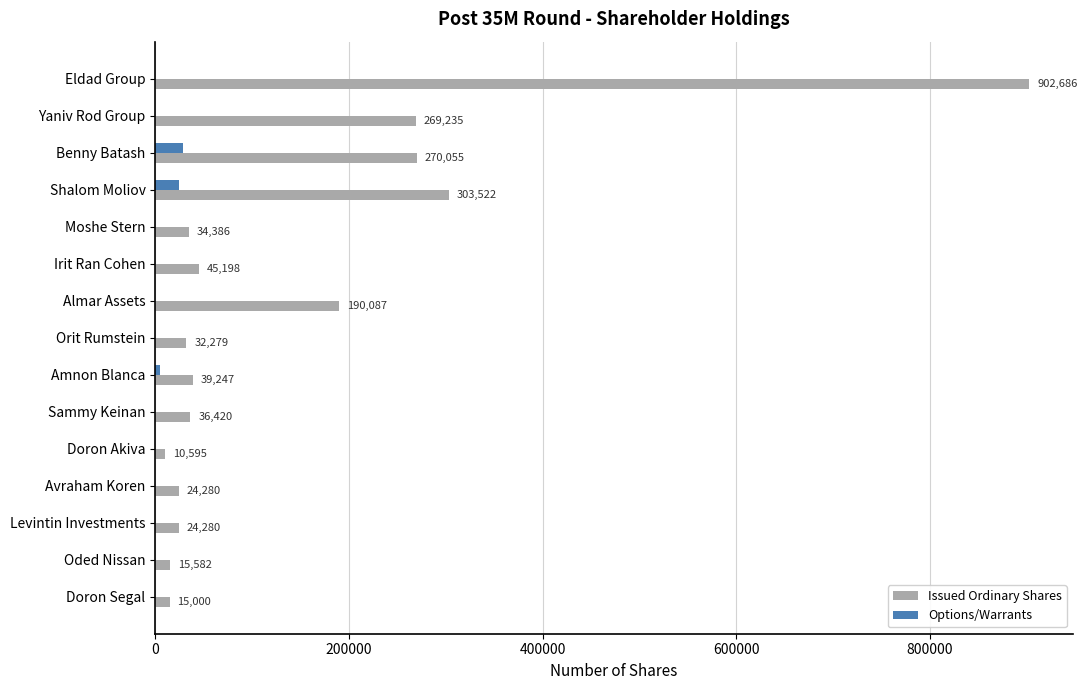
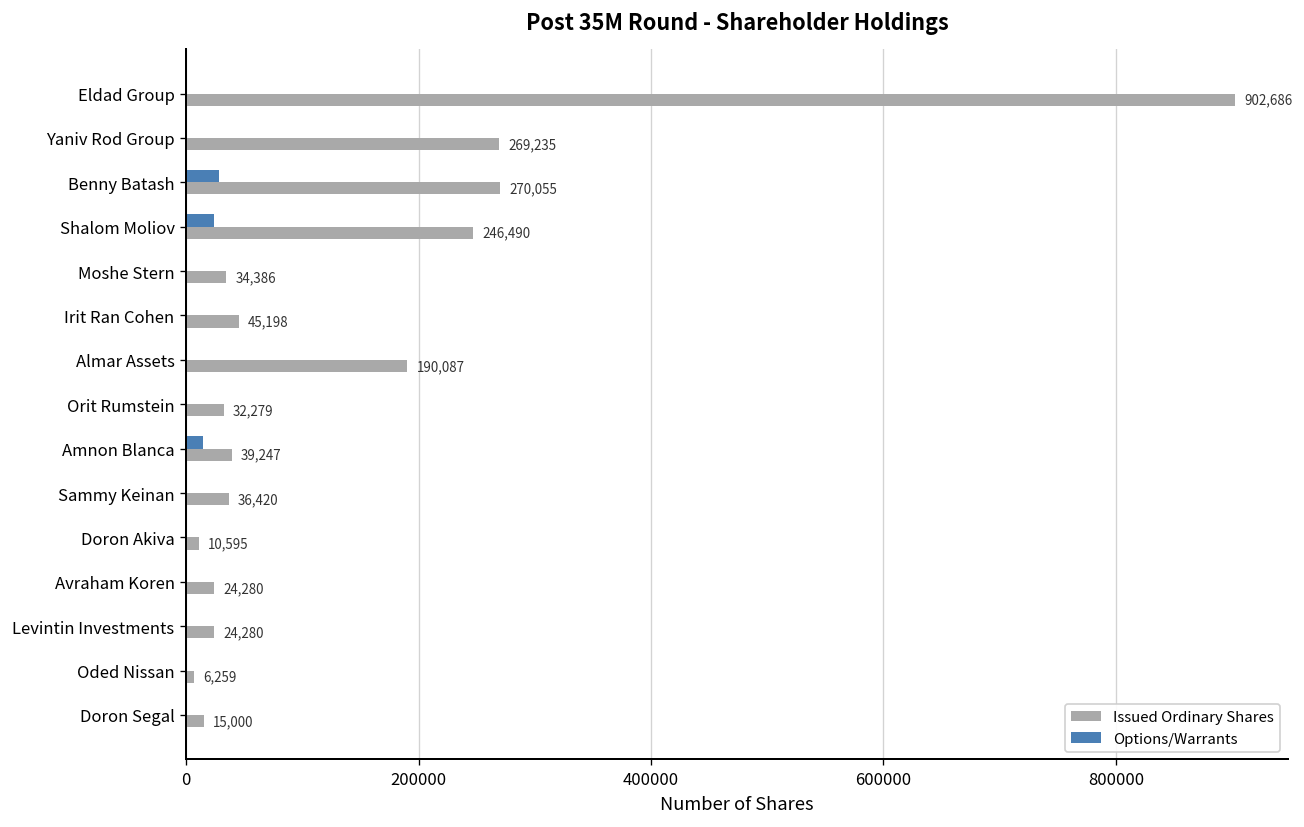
  {
    "Issued Ordinary Shares": {
      "Eldad Group": "902,686",
      "Yaniv Rod Group": "269,235",
      "Benny Batash": "270,055",
-     "Shalom Moliov": "303,522",
+     "Shalom Moliov": "246,490",
      "Moshe Stern": "34,386",
      "Irit Ran Cohen": "45,198",
      "Almar Assets": "190,087",
      "Orit Rumstein": "32,279",
      "Amnon Blanca": "39,247",
      "Sammy Keinan": "36,420",
      "Doron Akiva": "10,595",
      "Avraham Koren": "24,280",
      "Levintin Investments": "24,280",
-     "Oded Nissan": "15,582",
+     "Oded Nissan": "6,259",
      "Doron Segal": "15,000"
    },
    "Options/Warrants": {
      "Eldad Group": "0",
      "Yaniv Rod Group": "0",
      "Benny Batash": "30000",
      "Shalom Moliov": "20000",
      "Moshe Stern": "0",
      "Irit Ran Cohen": "0",
      "Almar Assets": "0",
      "Orit Rumstein": "0",
-     "Amnon Blanca": "5000",
+     "Amnon Blanca": "14000",
      "Sammy Keinan": "0",
      "Doron Akiva": "0",
      "Avraham Koren": "0",
      "Levintin Investments": "0",
      "Oded Nissan": "0",
      "Doron Segal": "0"
    }
  }
